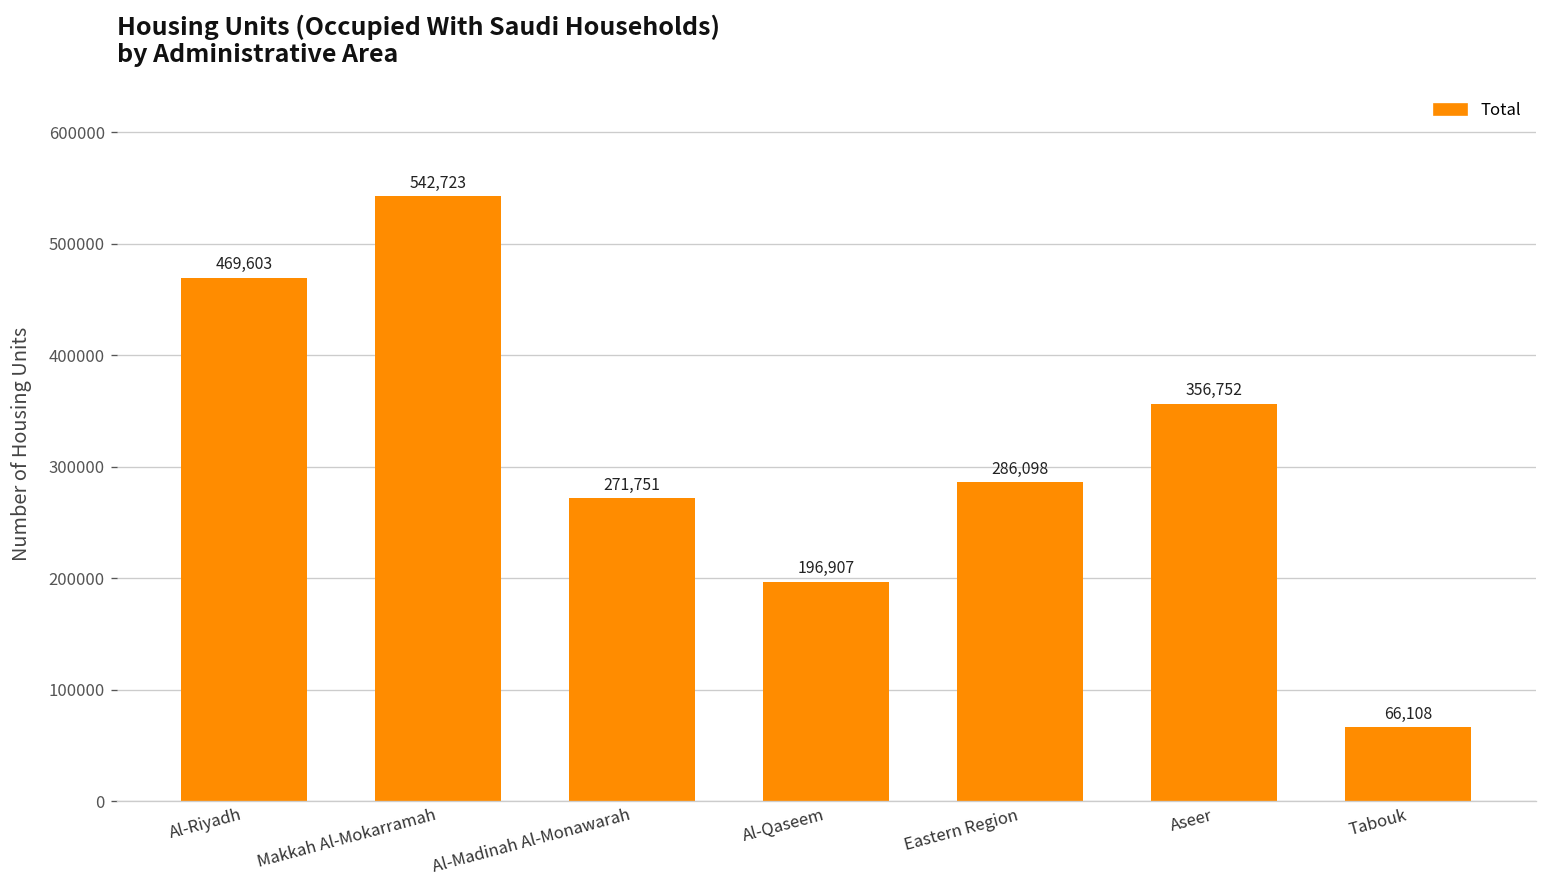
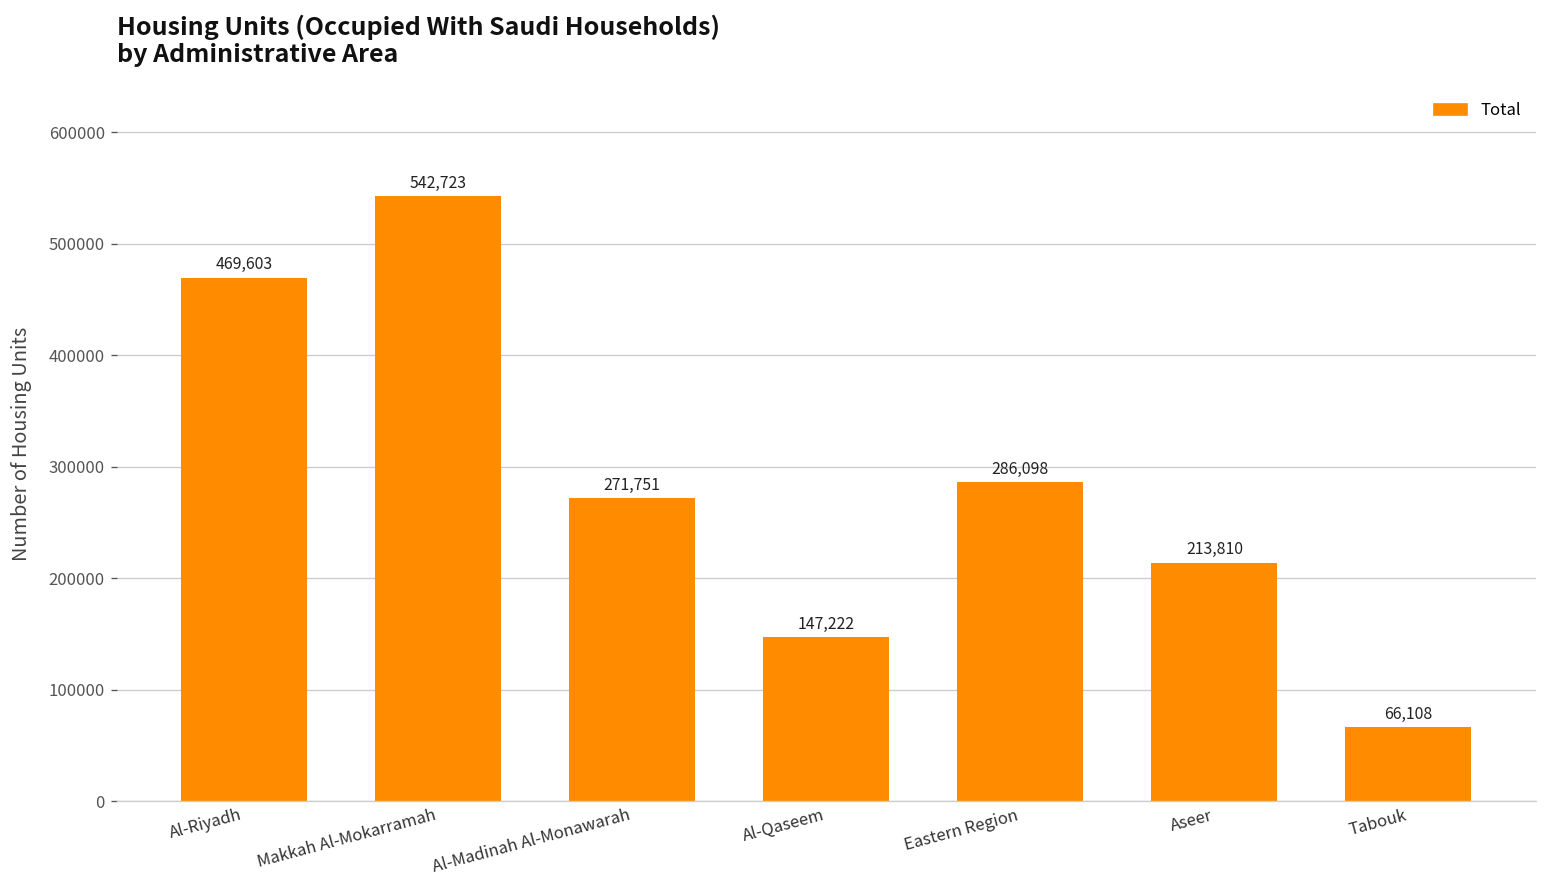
  {
    "Al-Riyadh": "469,603",
    "Makkah Al-Mokarramah": "542,723",
    "Al-Madinah Al-Monawarah": "271,751",
-   "Al-Qaseem": "196,907",
+   "Al-Qaseem": "147,222",
    "Eastern Region": "286,098",
-   "Aseer": "356,752",
+   "Aseer": "213,810",
    "Tabouk": "66,108"
  }
